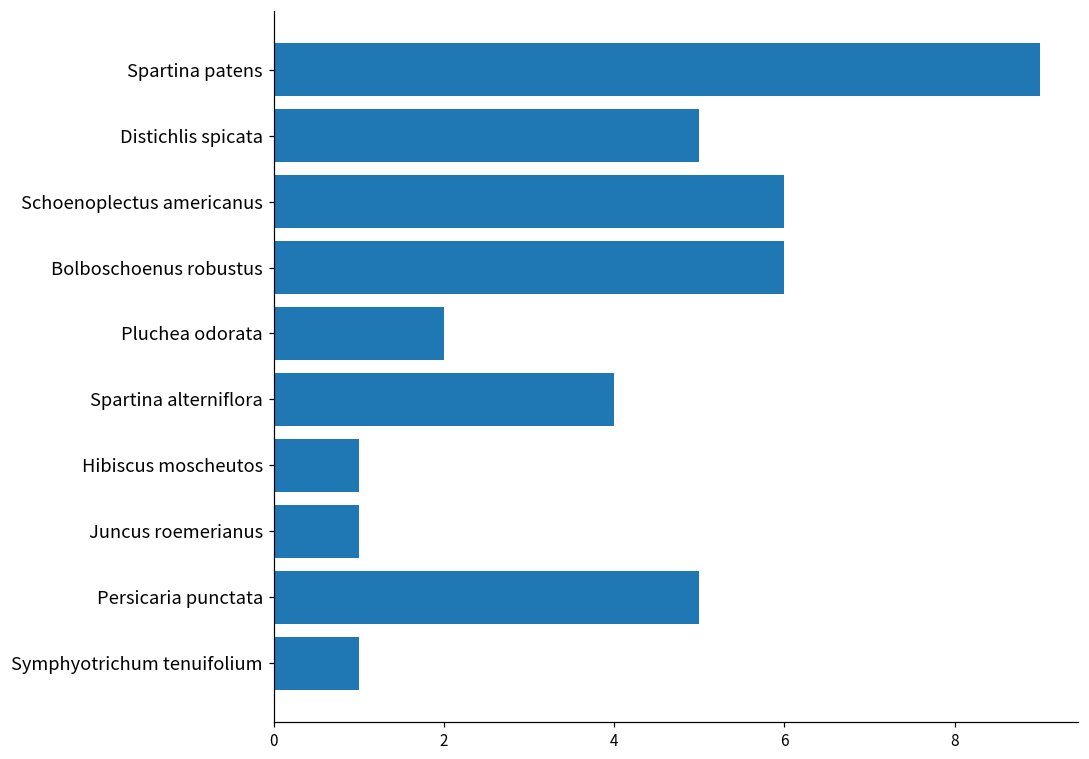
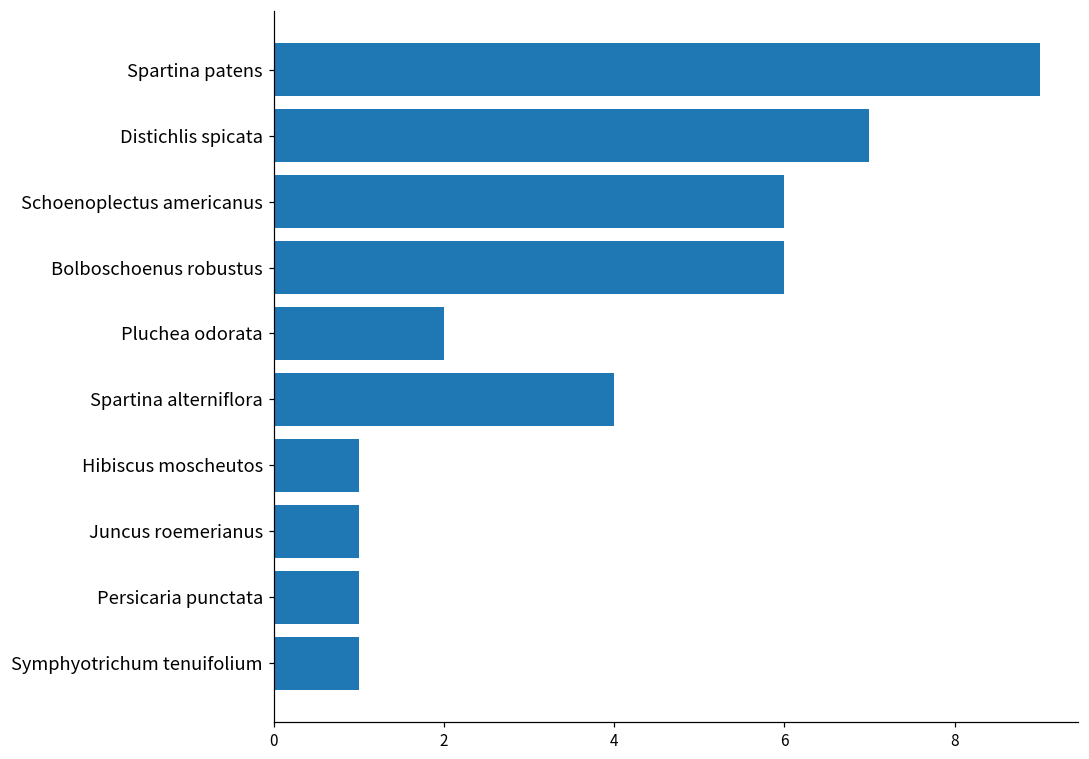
  {
    "Spartina patens": 9,
-   "Distichlis spicata": 5,
+   "Distichlis spicata": 7,
    "Schoenoplectus americanus": 6,
    "Bolboschoenus robustus": 6,
    "Pluchea odorata": 2,
    "Spartina alterniflora": 4,
    "Hibiscus moscheutos": 1,
    "Juncus roemerianus": 1,
-   "Persicaria punctata": 5,
+   "Persicaria punctata": 1,
    "Symphyotrichum tenuifolium": 1
  }
